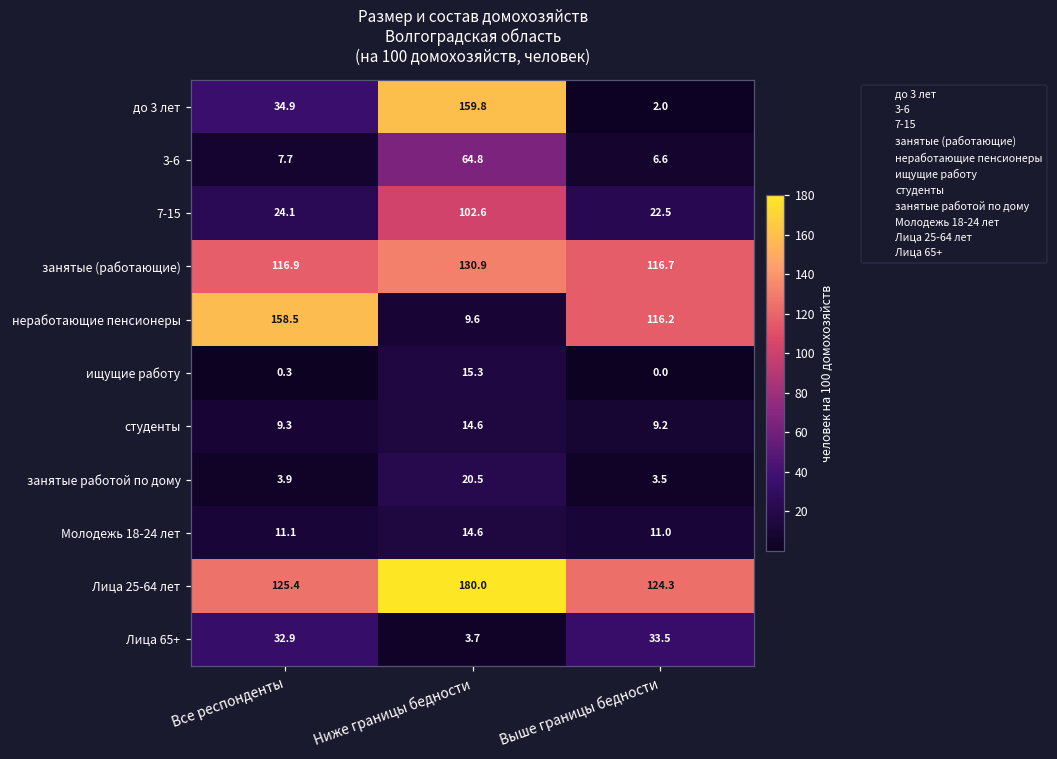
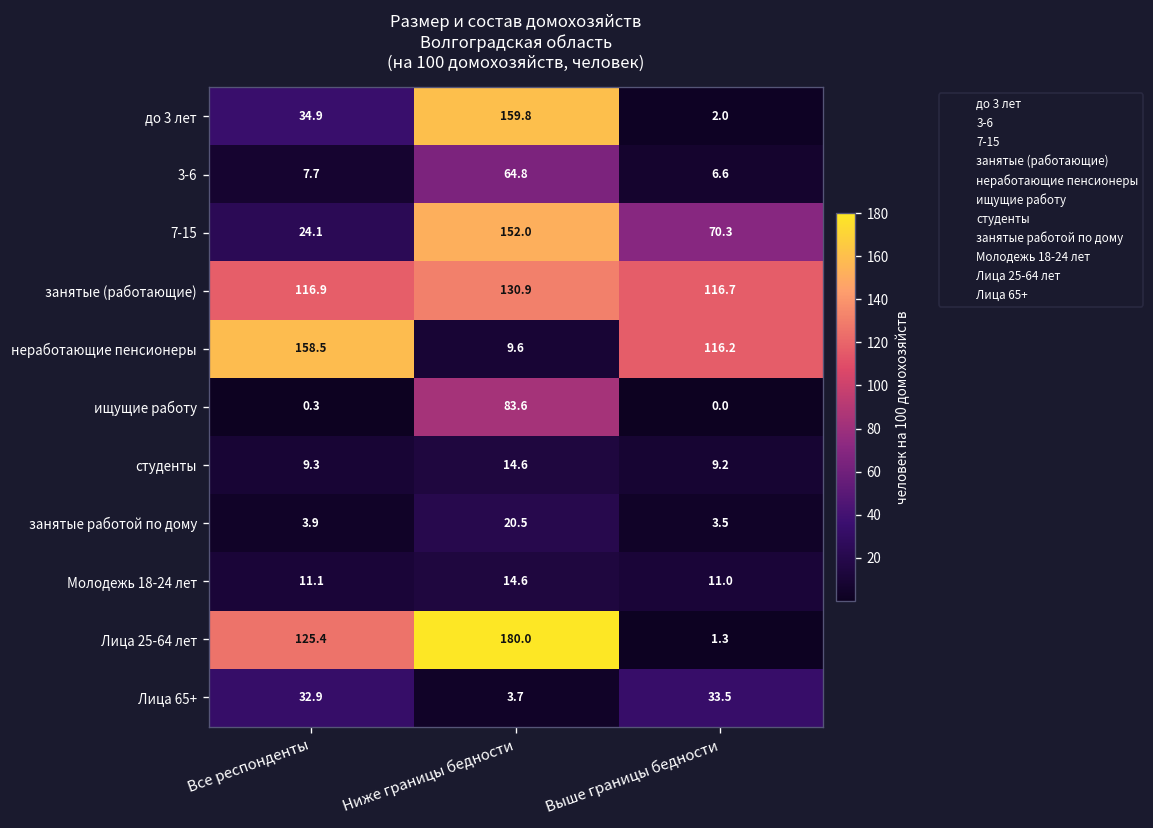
  {
    "до 3 лет": {
      "Все респонденты": 34.9,
      "Ниже границы бедности": 159.8,
      "Выше границы бедности": 2.0
    },
    "3-6": {
      "Все респонденты": 7.7,
      "Ниже границы бедности": 64.8,
      "Выше границы бедности": 6.6
    },
    "7-15": {
      "Все респонденты": 24.1,
-     "Ниже границы бедности": 102.6,
-     "Выше границы бедности": 22.5
+     "Ниже границы бедности": 152.0,
+     "Выше границы бедности": 70.3
    },
    "занятые (работающие)": {
      "Все респонденты": 116.9,
      "Ниже границы бедности": 130.9,
      "Выше границы бедности": 116.7
    },
    "неработающие пенсионеры": {
      "Все респонденты": 158.5,
      "Ниже границы бедности": 9.6,
      "Выше границы бедности": 116.2
    },
    "ищущие работу": {
      "Все респонденты": 0.3,
-     "Ниже границы бедности": 15.3,
+     "Ниже границы бедности": 83.6,
      "Выше границы бедности": 0.0
    },
    "студенты": {
      "Все респонденты": 9.3,
      "Ниже границы бедности": 14.6,
      "Выше границы бедности": 9.2
    },
    "занятые работой по дому": {
      "Все респонденты": 3.9,
      "Ниже границы бедности": 20.5,
      "Выше границы бедности": 3.5
    },
    "Молодежь 18-24 лет": {
      "Все респонденты": 11.1,
      "Ниже границы бедности": 14.6,
      "Выше границы бедности": 11.0
    },
    "Лица 25-64 лет": {
      "Все респонденты": 125.4,
      "Ниже границы бедности": 180.0,
-     "Выше границы бедности": 124.3
+     "Выше границы бедности": 1.3
    },
    "Лица 65+": {
      "Все респонденты": 32.9,
      "Ниже границы бедности": 3.7,
      "Выше границы бедности": 33.5
    }
  }
